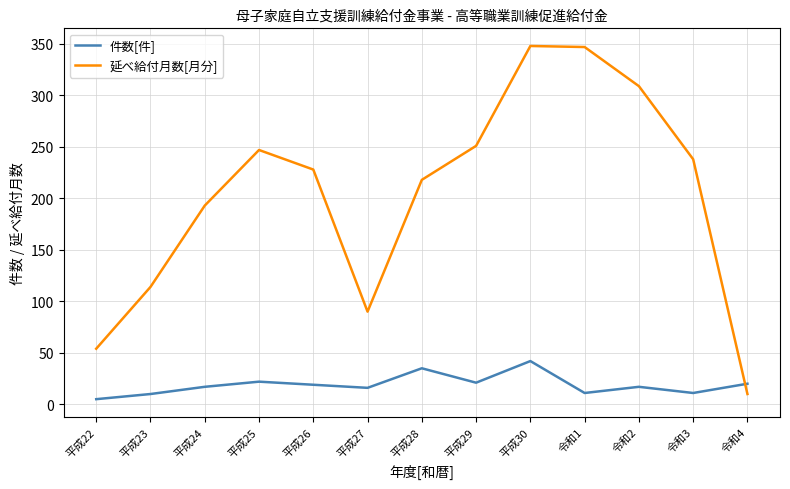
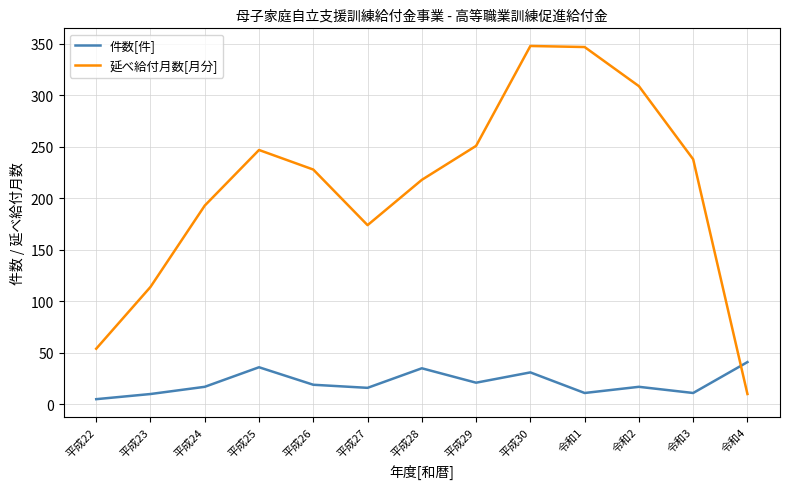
  {
    "件数[件]": {
      "平成22": 5,
      "平成23": 10,
      "平成24": 17,
-     "平成25": 22,
+     "平成25": 36,
      "平成26": 19,
      "平成27": 16,
      "平成28": 35,
      "平成29": 21,
-     "平成30": 42,
+     "平成30": 31,
      "令和1": 11,
      "令和2": 17,
      "令和3": 11,
-     "令和4": 20
+     "令和4": 41
    },
    "延べ給付月数[月分]": {
      "平成22": 54,
      "平成23": 114,
      "平成24": 193,
      "平成25": 247,
      "平成26": 228,
-     "平成27": 90,
+     "平成27": 174,
      "平成28": 218,
      "平成29": 251,
      "平成30": 348,
      "令和1": 347,
      "令和2": 309,
      "令和3": 238,
      "令和4": 10
    }
  }
